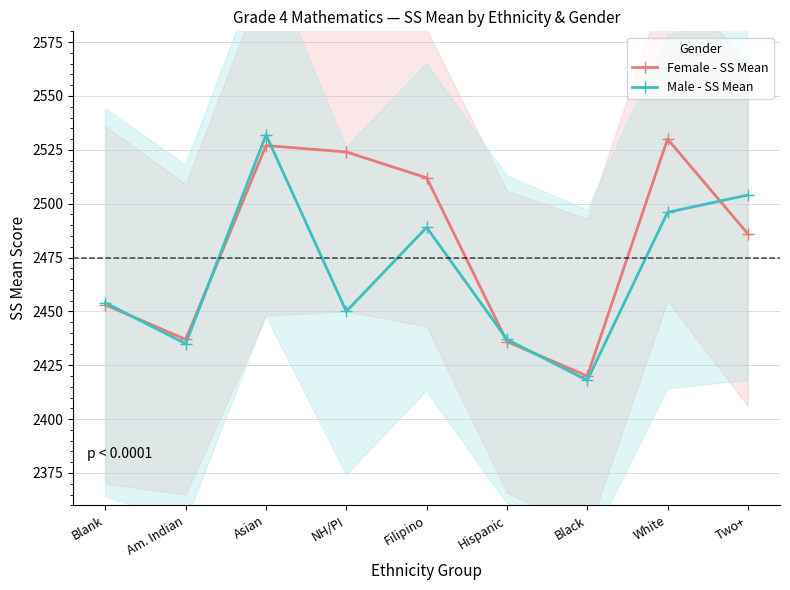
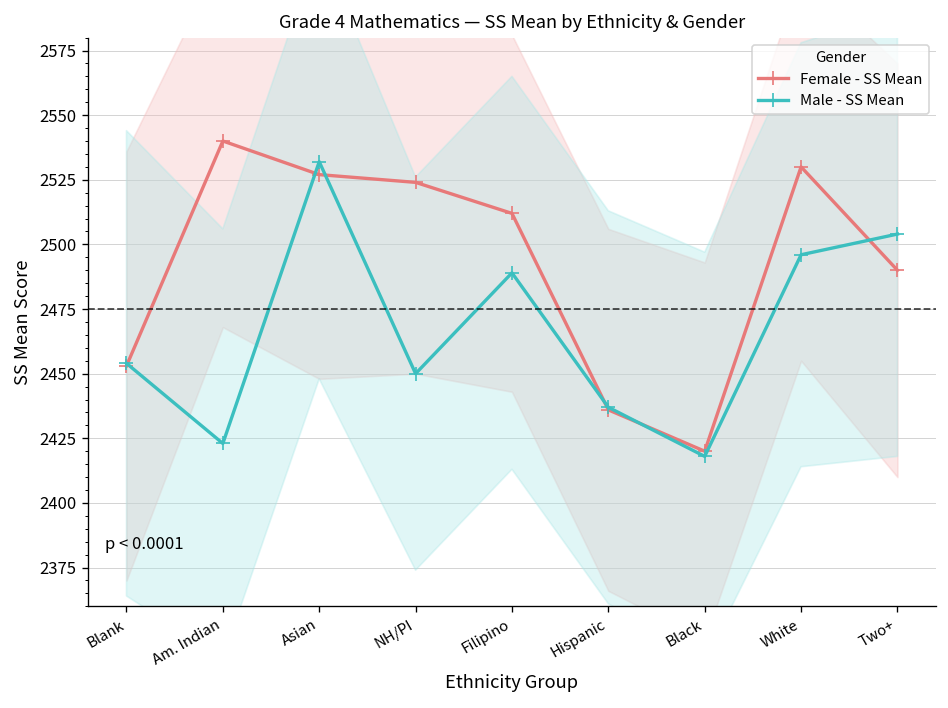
  {
    "Female - SS Mean": {
-     "Am. Indian": 2437,
+     "Am. Indian": 2540,
      "Asian": 2527,
      "NH/PI": 2524,
      "Filipino": 2512,
      "Black": 2420,
      "White": 2530,
-     "Two+": 2486
+     "Two+": 2490
    },
    "Male - SS Mean": {
-     "Am. Indian": 2435,
+     "Am. Indian": 2423,
      "Asian": 2532,
      "NH/PI": 2450,
      "Filipino": 2489,
      "Black": 2418,
      "White": 2496,
      "Two+": 2504
    }
  }
